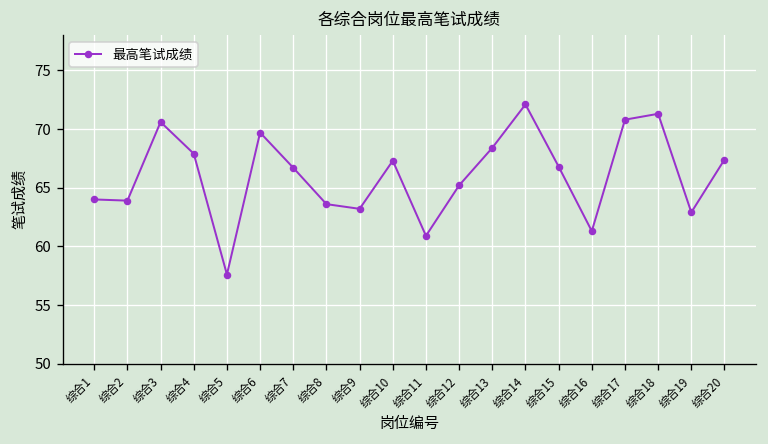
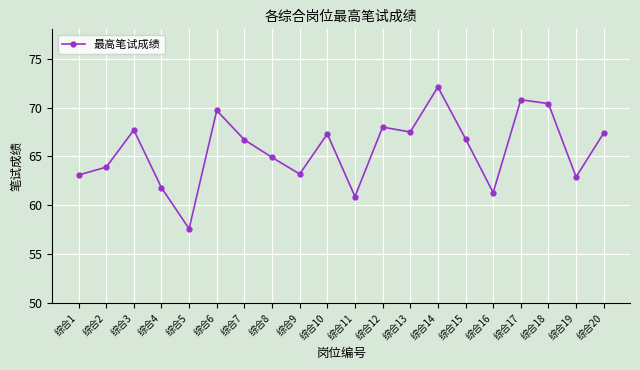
  {
-   "综合1": 64,
+   "综合1": 63,
    "综合2": 64,
-   "综合3": 71,
-   "综合4": 68,
+   "综合3": 68,
+   "综合4": 62,
    "综合5": 58,
    "综合6": 70,
    "综合7": 67,
-   "综合8": 64,
+   "综合8": 65,
    "综合9": 63,
    "综合10": 67,
    "综合11": 61,
-   "综合12": 65,
-   "综合13": 68.4,
+   "综合12": 68,
+   "综合13": 67.5,
    "综合14": 72,
    "综合15": 67,
    "综合16": 61,
    "综合17": 71,
-   "综合18": 71,
+   "综合18": 70,
    "综合19": 63,
    "综合20": 67
  }
